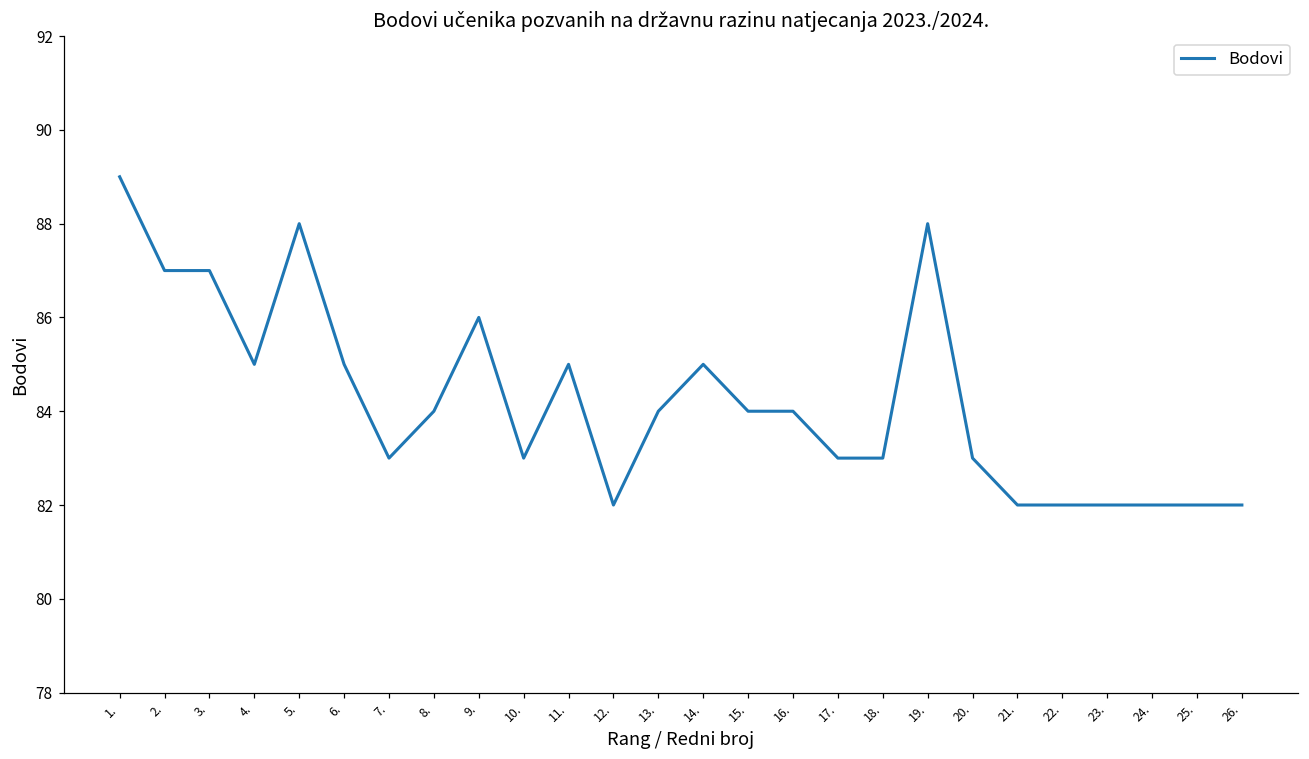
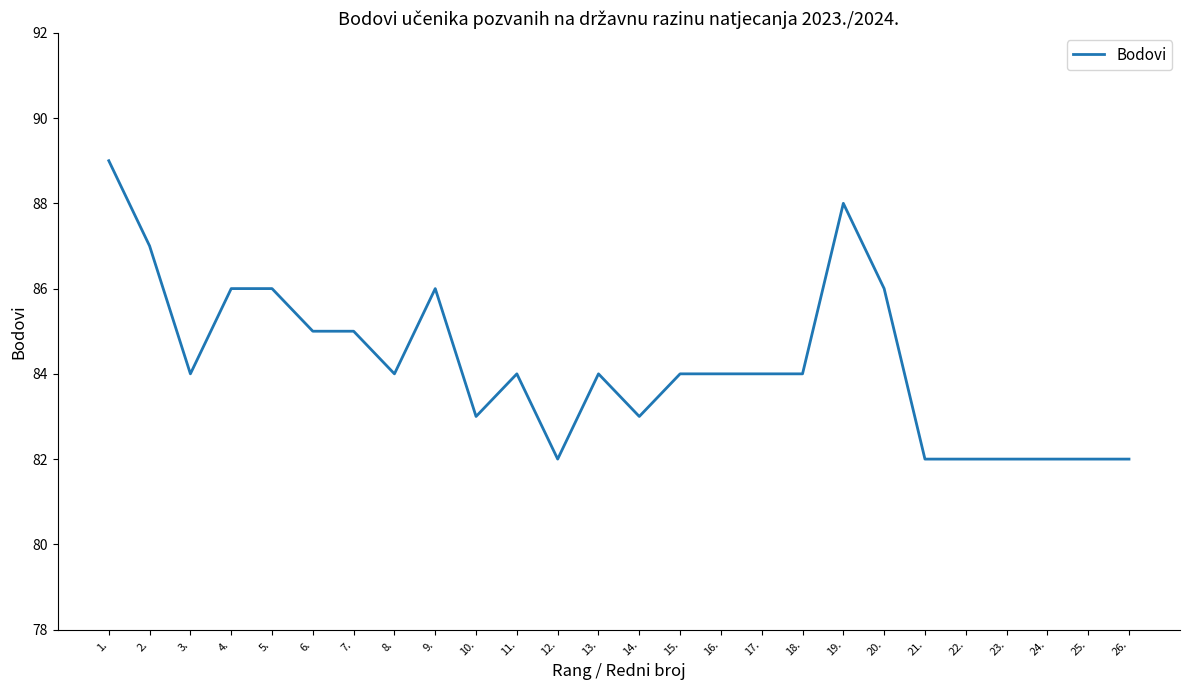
  {
    "1.": 89,
    "2.": 87,
-   "3.": 87,
-   "4.": 85,
-   "5.": 88,
+   "3.": 84,
+   "4.": 86,
+   "5.": 86,
    "6.": 85,
-   "7.": 83,
+   "7.": 85,
    "8.": 84,
    "9.": 86,
    "10.": 83,
-   "11.": 85,
+   "11.": 84,
    "12.": 82,
    "13.": 84,
-   "14.": 85,
+   "14.": 83,
    "15.": 84,
    "16.": 84,
-   "17.": 83,
-   "18.": 83,
+   "17.": 84,
+   "18.": 84,
    "19.": 88,
-   "20.": 83,
+   "20.": 86,
    "21.": 82,
    "22.": 82,
    "23.": 82,
    "24.": 82,
    "25.": 82,
    "26.": 82
  }
